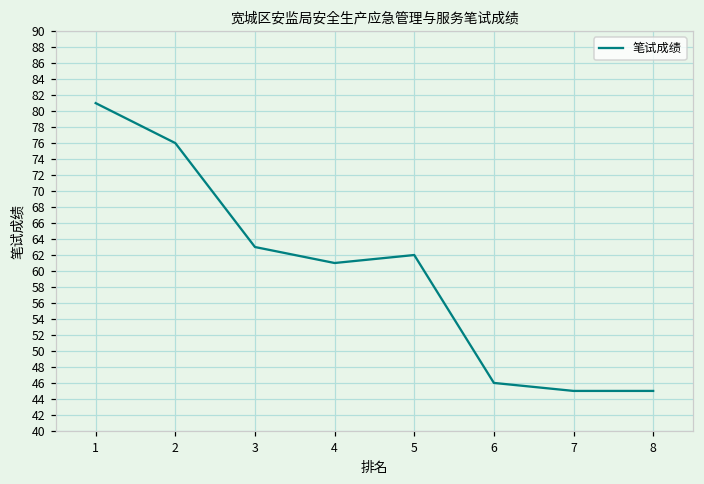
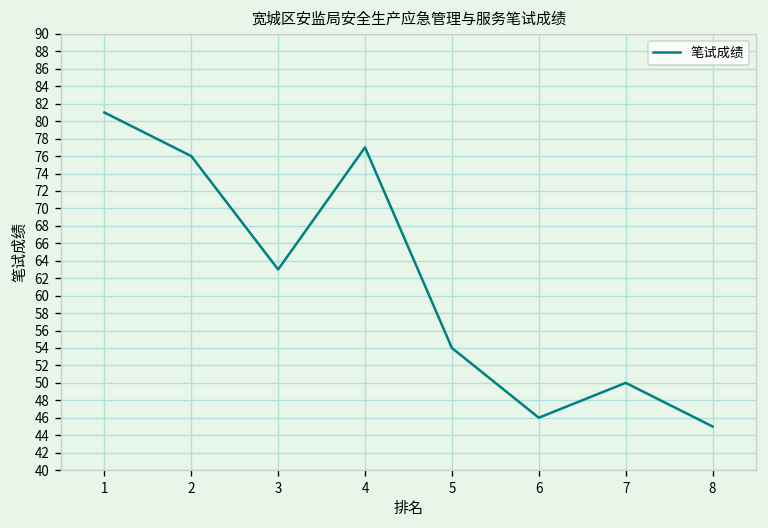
  {
    "1": 81,
    "2": 76,
    "3": 63,
-   "4": 61,
-   "5": 62,
+   "4": 77,
+   "5": 54,
    "6": 46,
-   "7": 45,
+   "7": 50,
    "8": 45
  }
